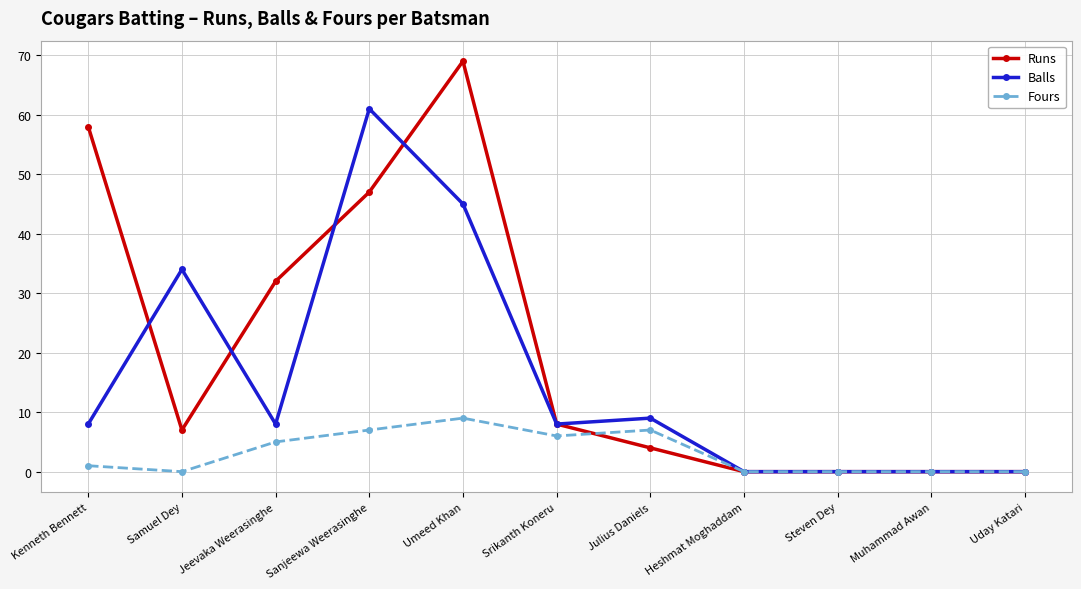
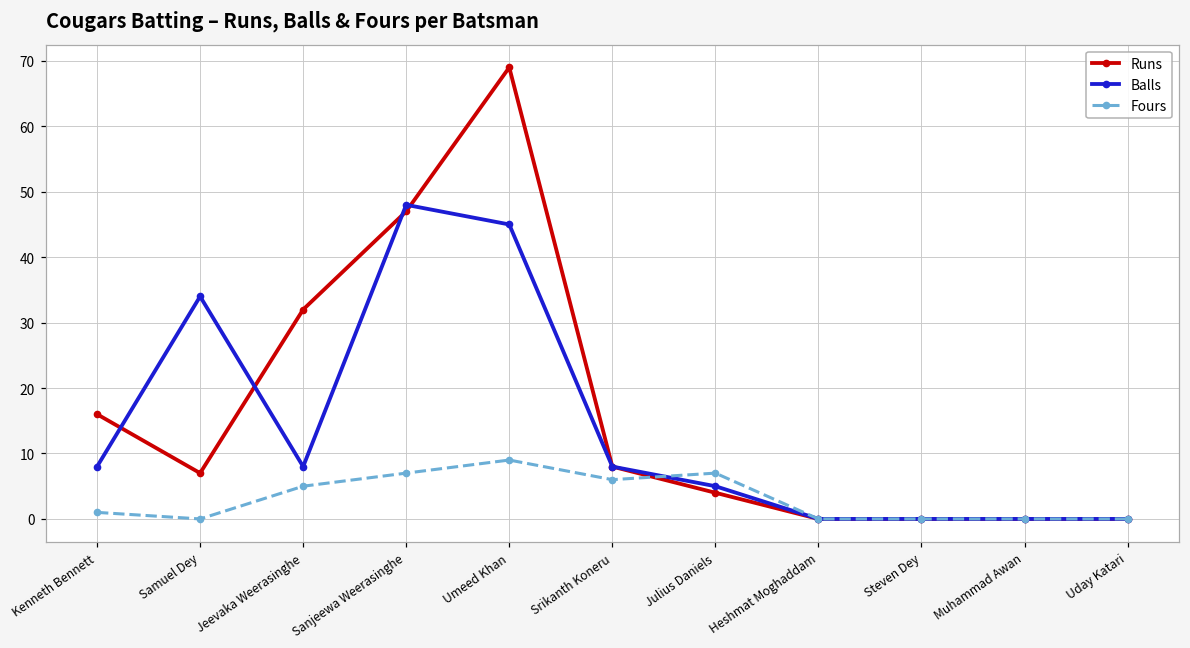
  {
    "Runs": {
-     "Kenneth Bennett": 58,
+     "Kenneth Bennett": 16,
      "Samuel Dey": 7,
      "Jeevaka Weerasinghe": 32,
      "Sanjeewa Weerasinghe": 47,
      "Umeed Khan": 69,
      "Julius Daniels": 4
    },
    "Balls": {
      "Kenneth Bennett": 8,
      "Samuel Dey": 34,
      "Jeevaka Weerasinghe": 8,
-     "Sanjeewa Weerasinghe": 61,
+     "Sanjeewa Weerasinghe": 48,
      "Umeed Khan": 45,
-     "Julius Daniels": 9
+     "Julius Daniels": 5
    },
    "Fours": {
      "Kenneth Bennett": 1,
      "Samuel Dey": 0,
      "Jeevaka Weerasinghe": 5,
      "Sanjeewa Weerasinghe": 7,
      "Umeed Khan": 9,
      "Srikanth Koneru": 6,
      "Julius Daniels": 7
    }
  }
